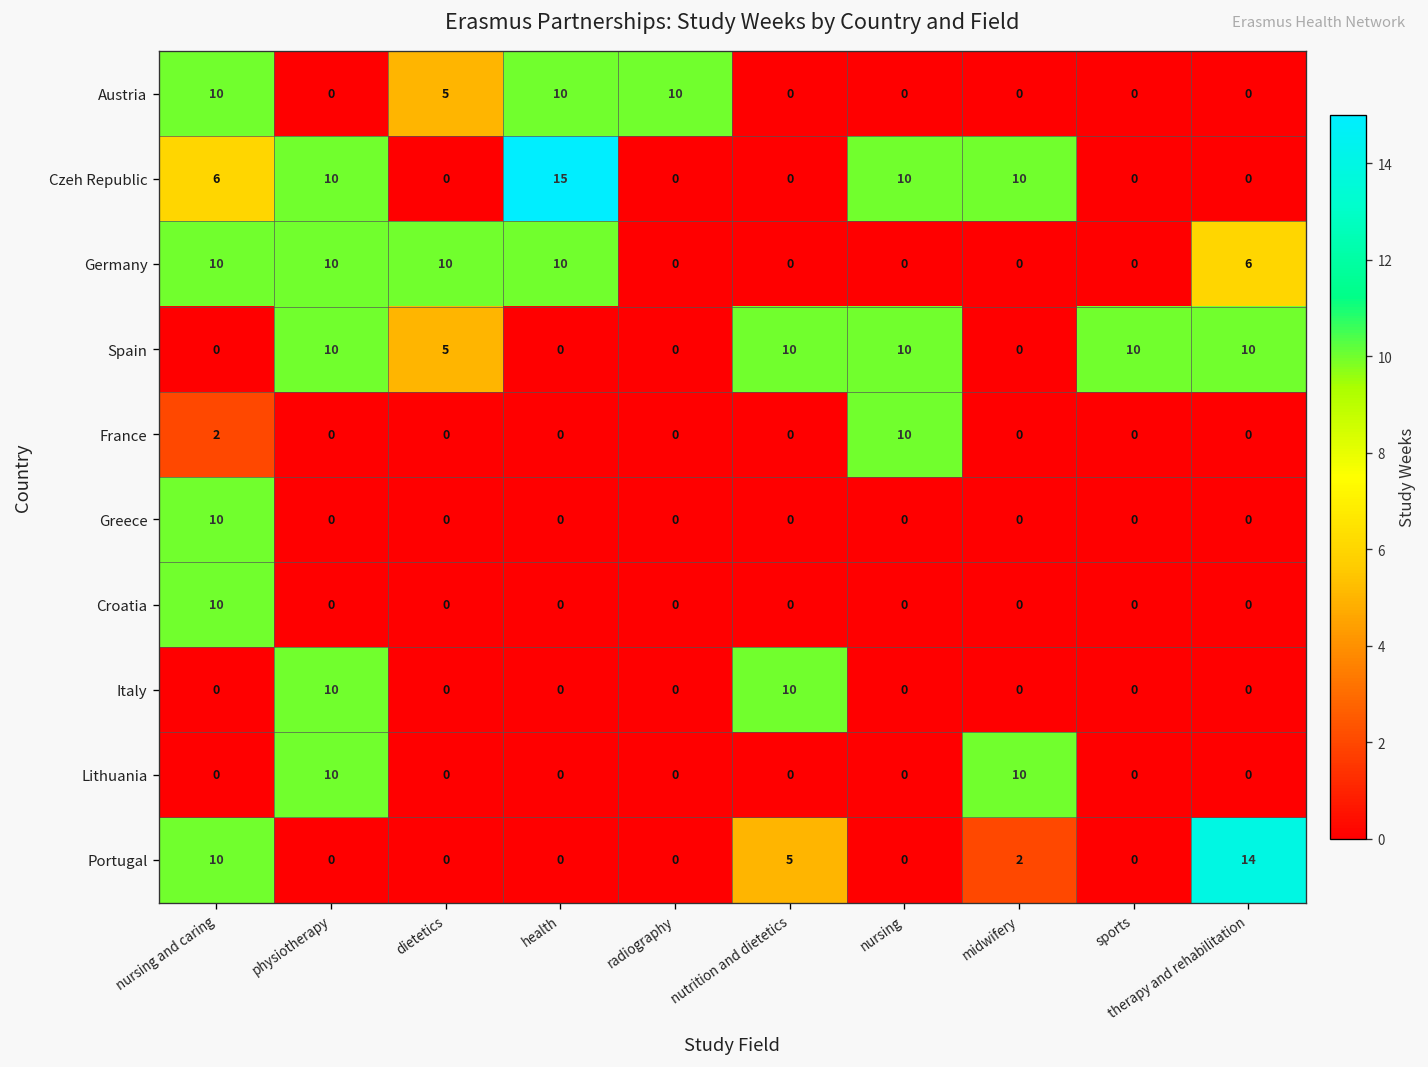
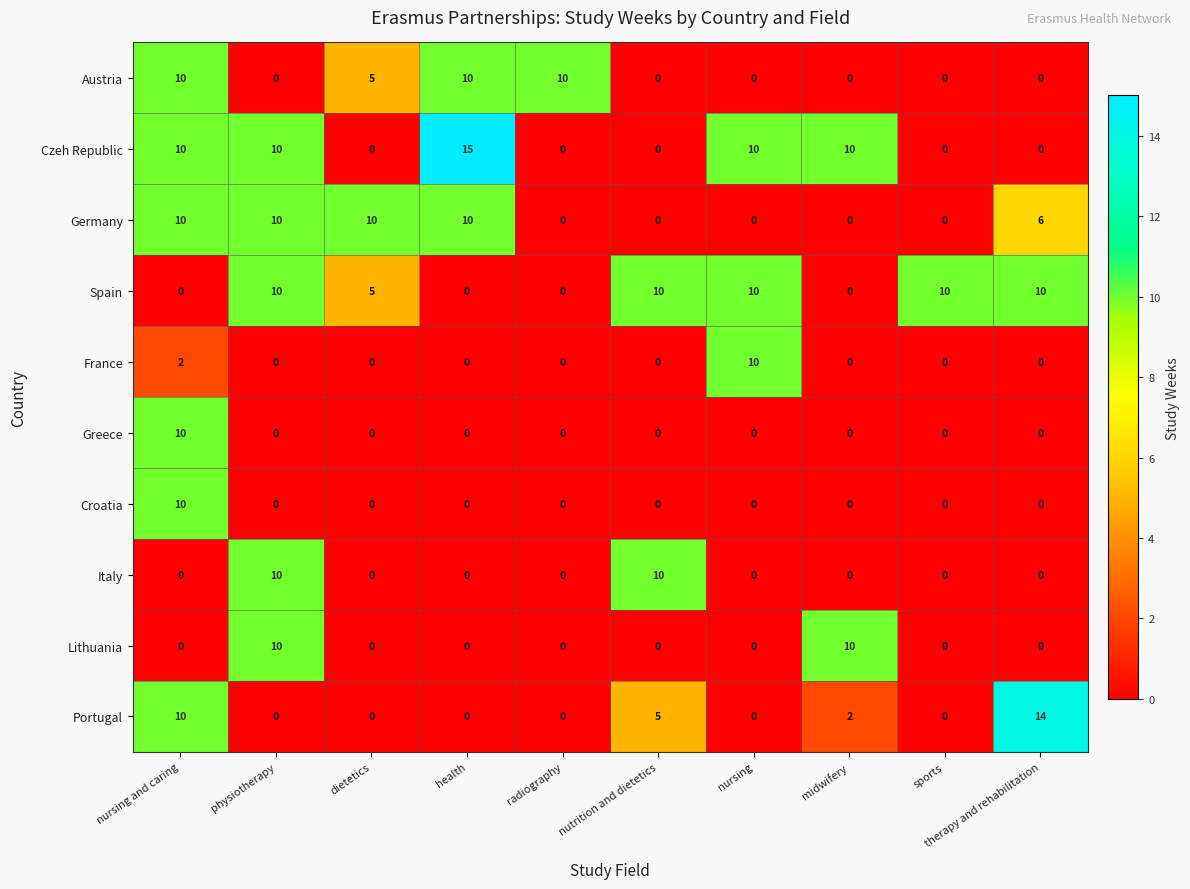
  {
    "Austria": {
      "nursing and caring": 10,
      "physiotherapy": 0,
      "dietetics": 5,
      "health": 10,
      "radiography": 10,
      "nutrition and dietetics": 0,
      "nursing": 0,
      "midwifery": 0,
      "sports": 0,
      "therapy and rehabilitation": 0
    },
    "Czeh Republic": {
-     "nursing and caring": 6,
+     "nursing and caring": 10,
      "physiotherapy": 10,
      "dietetics": 0,
      "health": 15,
      "radiography": 0,
      "nutrition and dietetics": 0,
      "nursing": 10,
      "midwifery": 10,
      "sports": 0,
      "therapy and rehabilitation": 0
    },
    "Germany": {
      "nursing and caring": 10,
      "physiotherapy": 10,
      "dietetics": 10,
      "health": 10,
      "radiography": 0,
      "nutrition and dietetics": 0,
      "nursing": 0,
      "midwifery": 0,
      "sports": 0,
      "therapy and rehabilitation": 6
    },
    "Spain": {
      "nursing and caring": 0,
      "physiotherapy": 10,
      "dietetics": 5,
      "health": 0,
      "radiography": 0,
      "nutrition and dietetics": 10,
      "nursing": 10,
      "midwifery": 0,
      "sports": 10,
      "therapy and rehabilitation": 10
    },
    "France": {
      "nursing and caring": 2,
      "physiotherapy": 0,
      "dietetics": 0,
      "health": 0,
      "radiography": 0,
      "nutrition and dietetics": 0,
      "nursing": 10,
      "midwifery": 0,
      "sports": 0,
      "therapy and rehabilitation": 0
    },
    "Greece": {
      "nursing and caring": 10,
      "physiotherapy": 0,
      "dietetics": 0,
      "health": 0,
      "radiography": 0,
      "nutrition and dietetics": 0,
      "nursing": 0,
      "midwifery": 0,
      "sports": 0,
      "therapy and rehabilitation": 0
    },
    "Croatia": {
      "nursing and caring": 10,
      "physiotherapy": 0,
      "dietetics": 0,
      "health": 0,
      "radiography": 0,
      "nutrition and dietetics": 0,
      "nursing": 0,
      "midwifery": 0,
      "sports": 0,
      "therapy and rehabilitation": 0
    },
    "Italy": {
      "nursing and caring": 0,
      "physiotherapy": 10,
      "dietetics": 0,
      "health": 0,
      "radiography": 0,
      "nutrition and dietetics": 10,
      "nursing": 0,
      "midwifery": 0,
      "sports": 0,
      "therapy and rehabilitation": 0
    },
    "Lithuania": {
      "nursing and caring": 0,
      "physiotherapy": 10,
      "dietetics": 0,
      "health": 0,
      "radiography": 0,
      "nutrition and dietetics": 0,
      "nursing": 0,
      "midwifery": 10,
      "sports": 0,
      "therapy and rehabilitation": 0
    },
    "Portugal": {
      "nursing and caring": 10,
      "physiotherapy": 0,
      "dietetics": 0,
      "health": 0,
      "radiography": 0,
      "nutrition and dietetics": 5,
      "nursing": 0,
      "midwifery": 2,
      "sports": 0,
      "therapy and rehabilitation": 14
    }
  }
